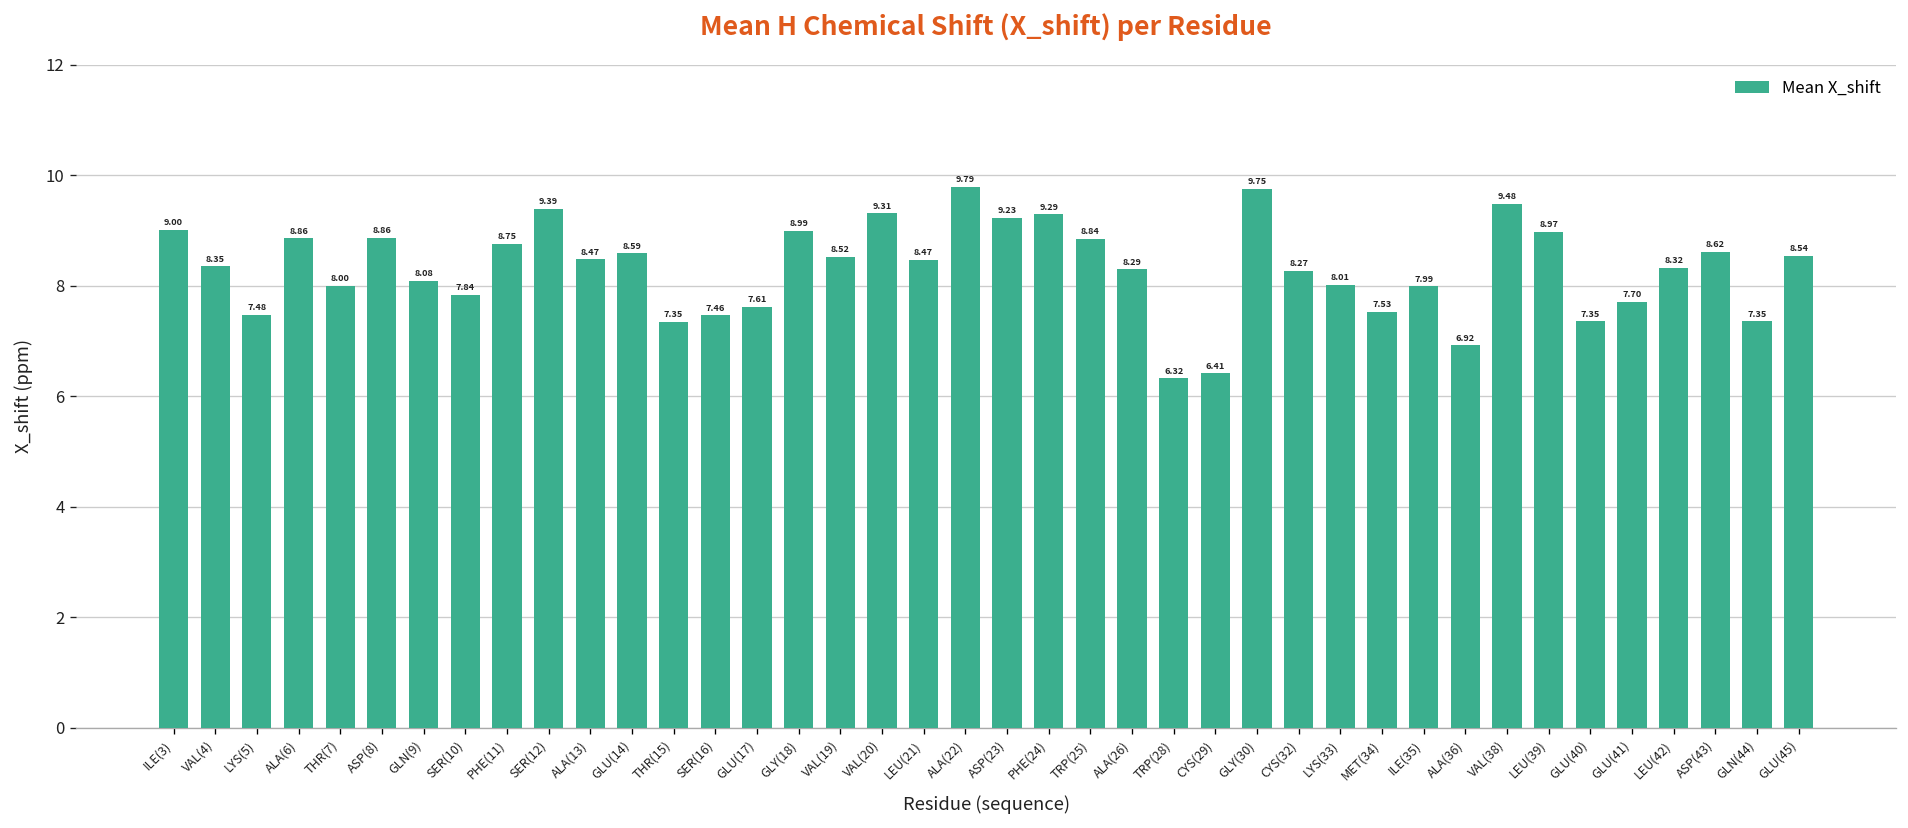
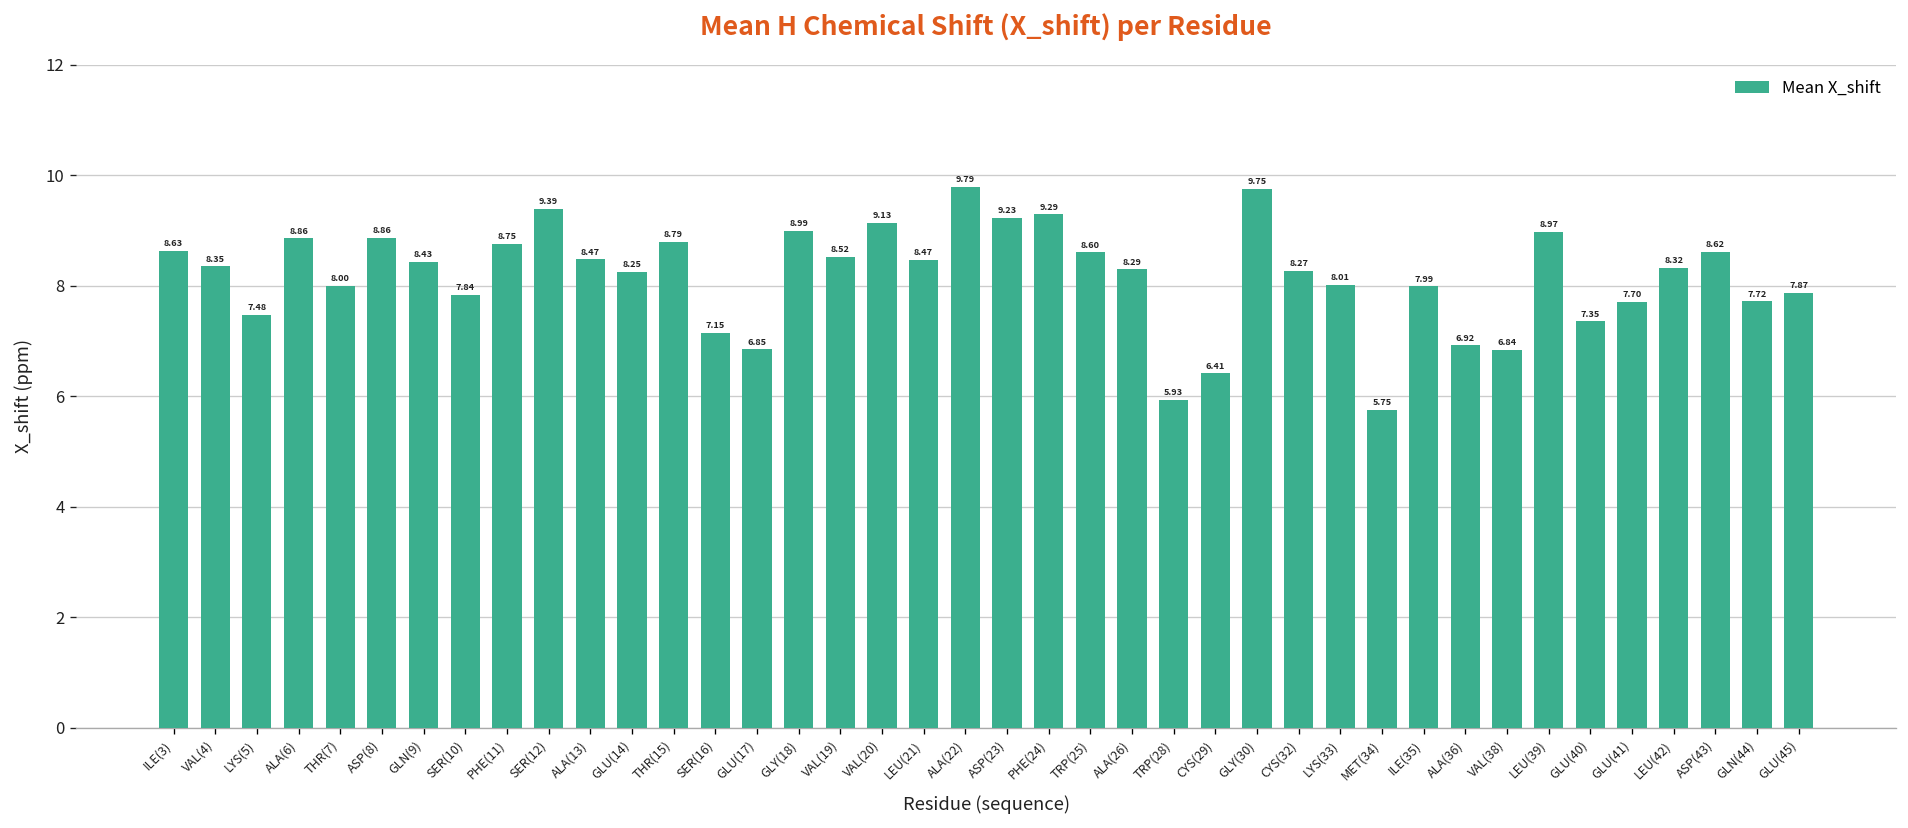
  {
-   "ILE(3)": 9.00,
+   "ILE(3)": 8.63,
    "VAL(4)": 8.35,
    "LYS(5)": 7.48,
    "ALA(6)": 8.86,
    "THR(7)": 8.00,
    "ASP(8)": 8.86,
-   "GLN(9)": 8.08,
+   "GLN(9)": 8.43,
    "SER(10)": 7.84,
    "PHE(11)": 8.75,
    "SER(12)": 9.39,
    "ALA(13)": 8.47,
-   "GLU(14)": 8.59,
-   "THR(15)": 7.35,
-   "SER(16)": 7.46,
-   "GLU(17)": 7.61,
+   "GLU(14)": 8.25,
+   "THR(15)": 8.79,
+   "SER(16)": 7.15,
+   "GLU(17)": 6.85,
    "GLY(18)": 8.99,
    "VAL(19)": 8.52,
-   "VAL(20)": 9.31,
+   "VAL(20)": 9.13,
    "LEU(21)": 8.47,
    "ALA(22)": 9.79,
    "ASP(23)": 9.23,
    "PHE(24)": 9.29,
-   "TRP(25)": 8.84,
+   "TRP(25)": 8.60,
    "ALA(26)": 8.29,
-   "TRP(28)": 6.32,
+   "TRP(28)": 5.93,
    "CYS(29)": 6.41,
    "GLY(30)": 9.75,
    "CYS(32)": 8.27,
    "LYS(33)": 8.01,
-   "MET(34)": 7.53,
+   "MET(34)": 5.75,
    "ILE(35)": 7.99,
    "ALA(36)": 6.92,
-   "VAL(38)": 9.48,
+   "VAL(38)": 6.84,
    "LEU(39)": 8.97,
    "GLU(40)": 7.35,
    "GLU(41)": 7.70,
    "LEU(42)": 8.32,
    "ASP(43)": 8.62,
-   "GLN(44)": 7.35,
-   "GLU(45)": 8.54
+   "GLN(44)": 7.72,
+   "GLU(45)": 7.87
  }
